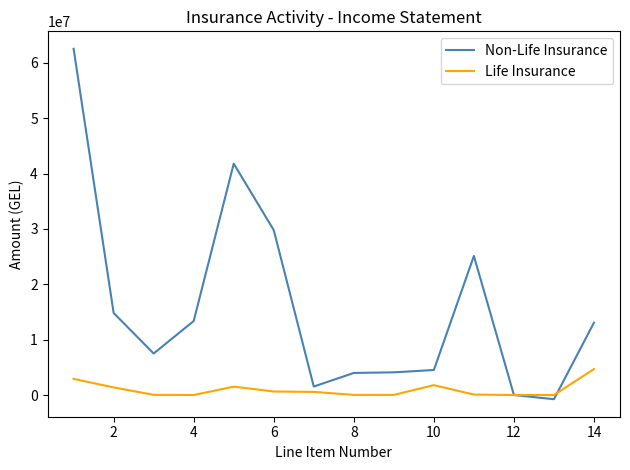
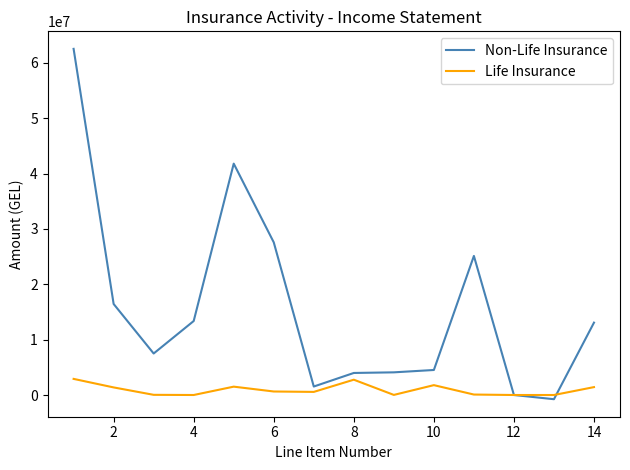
  {
    "Non-Life Insurance": {
-     "2": 15000000,
+     "2": 16000000,
      "4": 13000000,
-     "6": 30000000,
+     "6": 28000000,
      "8": 4000000,
      "10": 5000000,
      "14": 13000000
    },
    "Life Insurance": {
      "2": 1000000,
      "4": 0,
      "6": 1000000,
-     "8": 0,
+     "8": 3000000,
      "10": 2000000,
-     "14": 5000000
+     "14": 1000000
    }
  }
